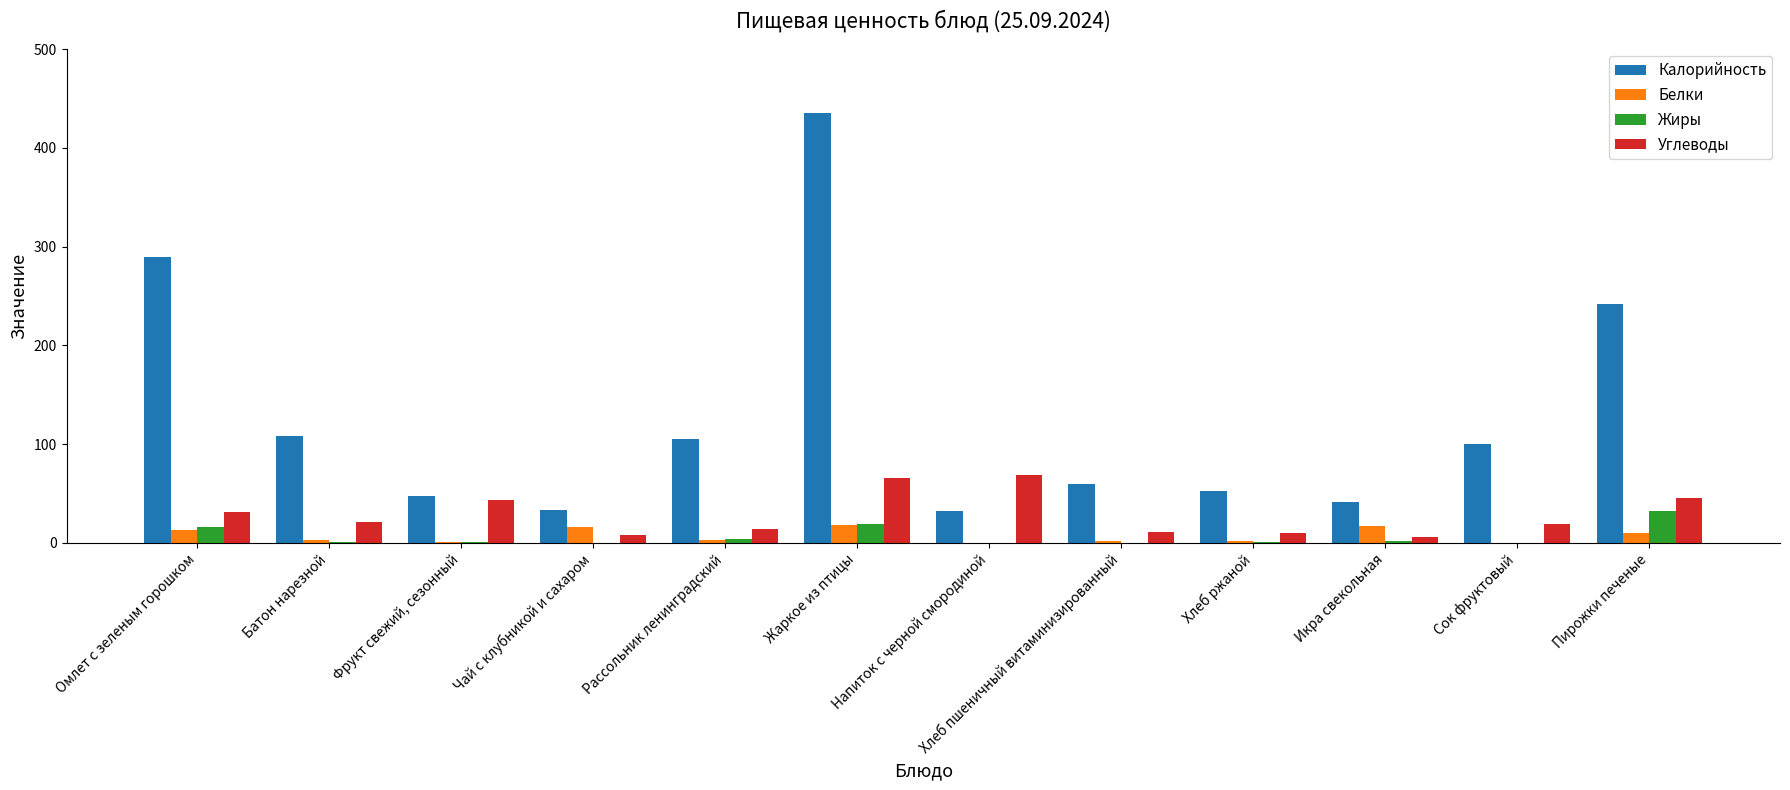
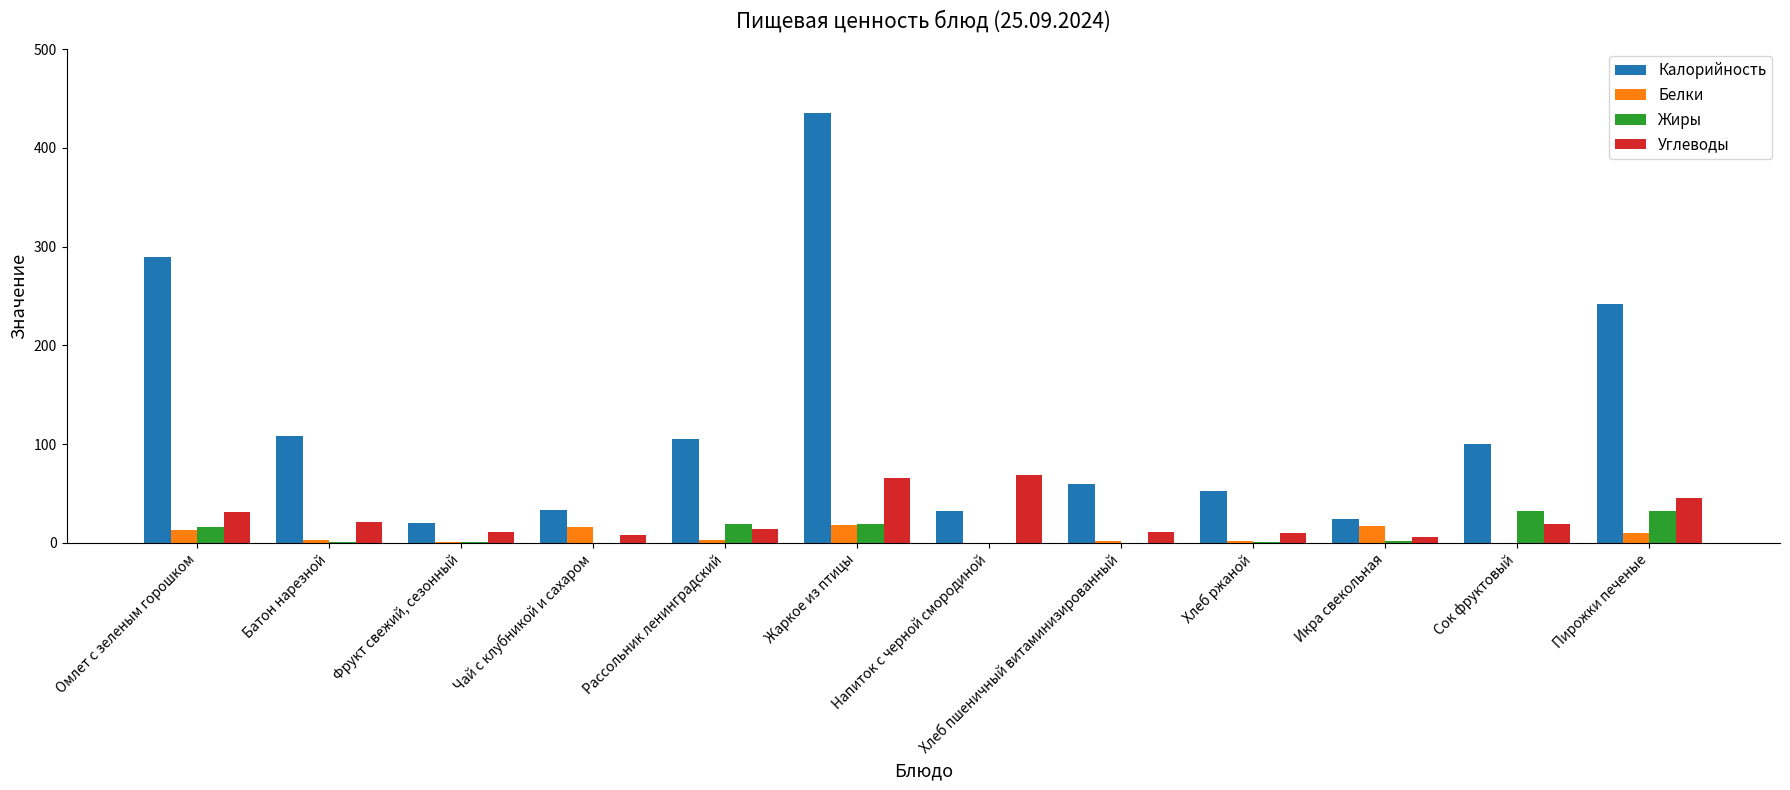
  {
    "Калорийность": {
      "Омлет с зеленым горошком": 290,
      "Батон нарезной": 110,
-     "Фрукт свежий, сезонный": 50,
+     "Фрукт свежий, сезонный": 20,
      "Чай с клубникой и сахаром": 30,
      "Рассольник ленинградский": 100,
      "Жаркое из птицы": 440,
      "Напиток с черной смородиной": 30,
      "Хлеб пшеничный витаминизированный": 60,
      "Хлеб ржаной": 50,
-     "Икра свекольная": 40,
+     "Икра свекольная": 20,
      "Сок фруктовый": 100,
      "Пирожки печеные": 240
    },
    "Белки": {
      "Омлет с зеленым горошком": 10,
      "Батон нарезной": 0,
      "Чай с клубникой и сахаром": 20,
      "Рассольник ленинградский": 0,
      "Жаркое из птицы": 20,
      "Икра свекольная": 20,
      "Пирожки печеные": 10
    },
    "Жиры": {
      "Омлет с зеленым горошком": 20,
-     "Рассольник ленинградский": 0,
+     "Рассольник ленинградский": 20,
      "Жаркое из птицы": 20,
-     "Сок фруктовый": 0,
+     "Сок фруктовый": 30,
      "Пирожки печеные": 30
    },
    "Углеводы": {
      "Омлет с зеленым горошком": 30,
      "Батон нарезной": 20,
-     "Фрукт свежий, сезонный": 40,
+     "Фрукт свежий, сезонный": 10,
      "Чай с клубникой и сахаром": 10,
      "Рассольник ленинградский": 10,
      "Жаркое из птицы": 70,
      "Напиток с черной смородиной": 70,
      "Хлеб пшеничный витаминизированный": 10,
      "Хлеб ржаной": 10,
      "Икра свекольная": 10,
      "Сок фруктовый": 20,
      "Пирожки печеные": 50
    }
  }
